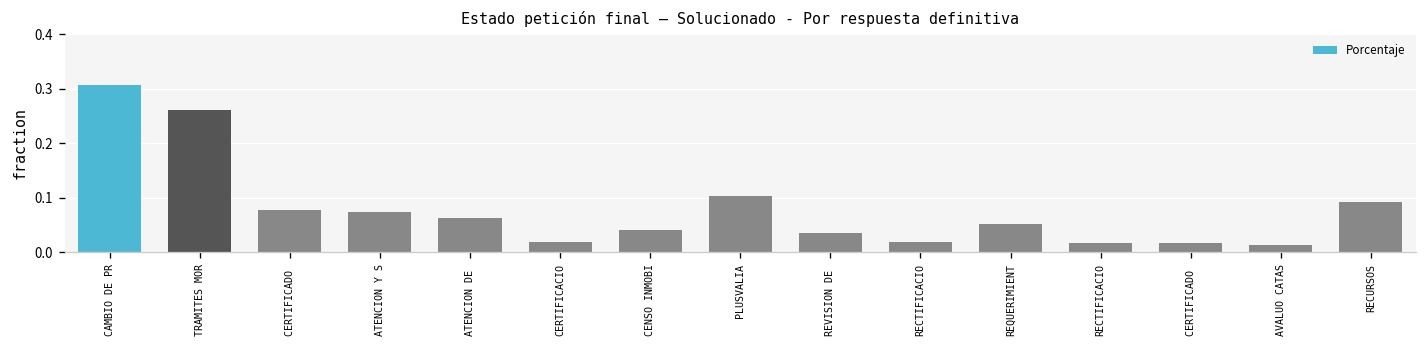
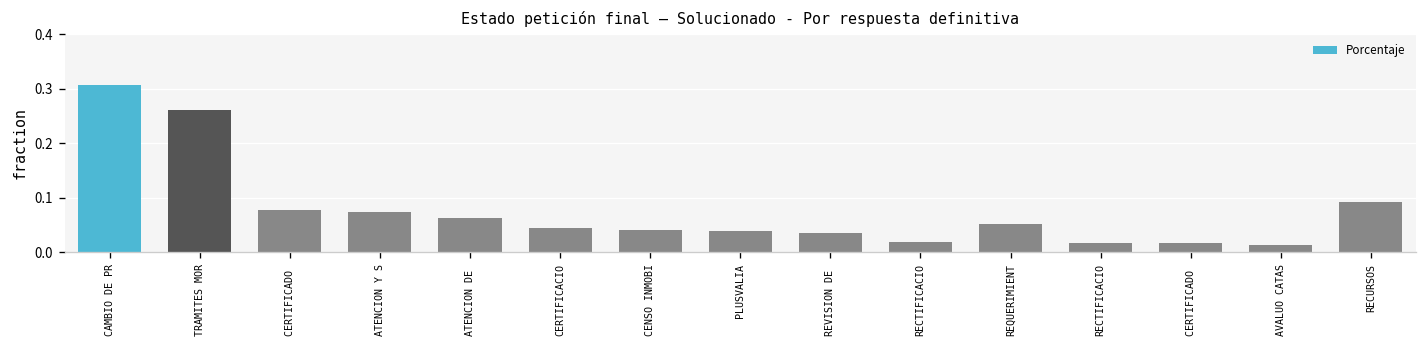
  {
    "CAMBIO DE PR": 0.31,
    "TRAMITES MOR": 0.26,
    "ATENCION Y S": 0.07,
    "ATENCION DE": 0.06,
-   "CERTIFICACIO": 0.02,
+   "CERTIFICACIO": 0.04,
    "CENSO INMOBI": 0.04,
-   "PLUSVALIA": 0.10,
+   "PLUSVALIA": 0.04,
    "REVISION DE": 0.04,
    "REQUERIMIENT": 0.05,
    "AVALUO CATAS": 0.01,
    "RECURSOS": 0.09
  }
